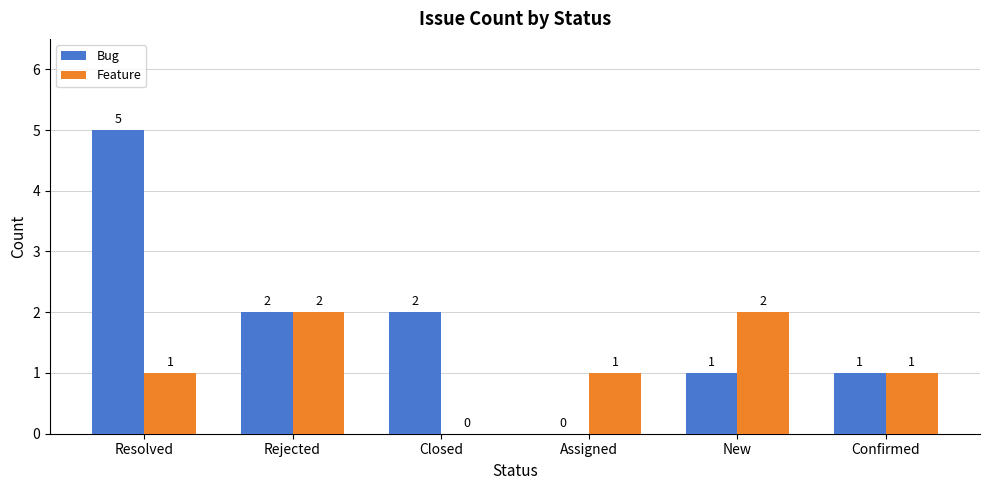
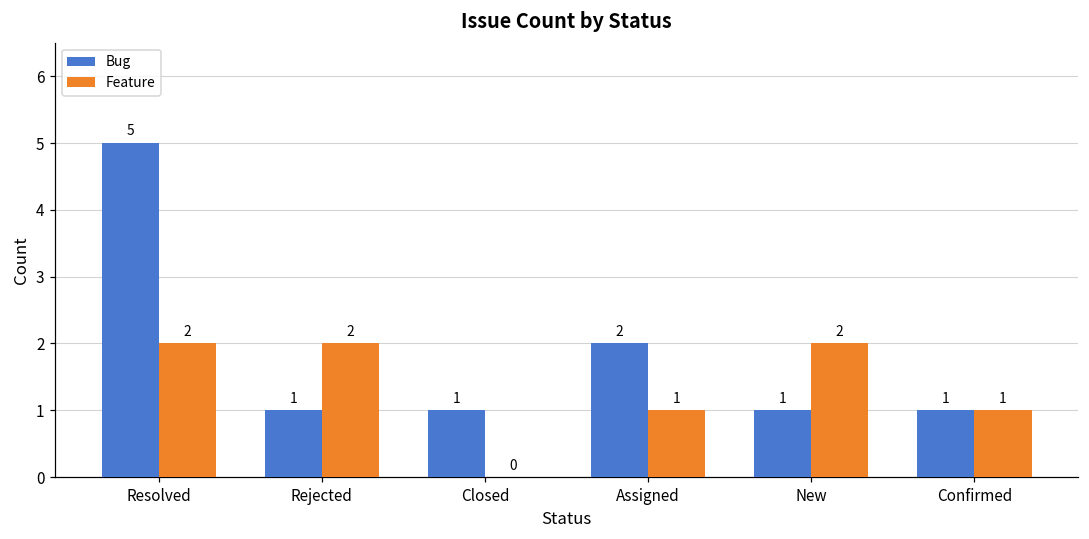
  {
    "Bug": {
      "Resolved": 5,
-     "Rejected": 2,
-     "Closed": 2,
-     "Assigned": 0,
+     "Rejected": 1,
+     "Closed": 1,
+     "Assigned": 2,
      "New": 1,
      "Confirmed": 1
    },
    "Feature": {
-     "Resolved": 1,
+     "Resolved": 2,
      "Rejected": 2,
      "Closed": 0,
      "Assigned": 1,
      "New": 2,
      "Confirmed": 1
    }
  }
